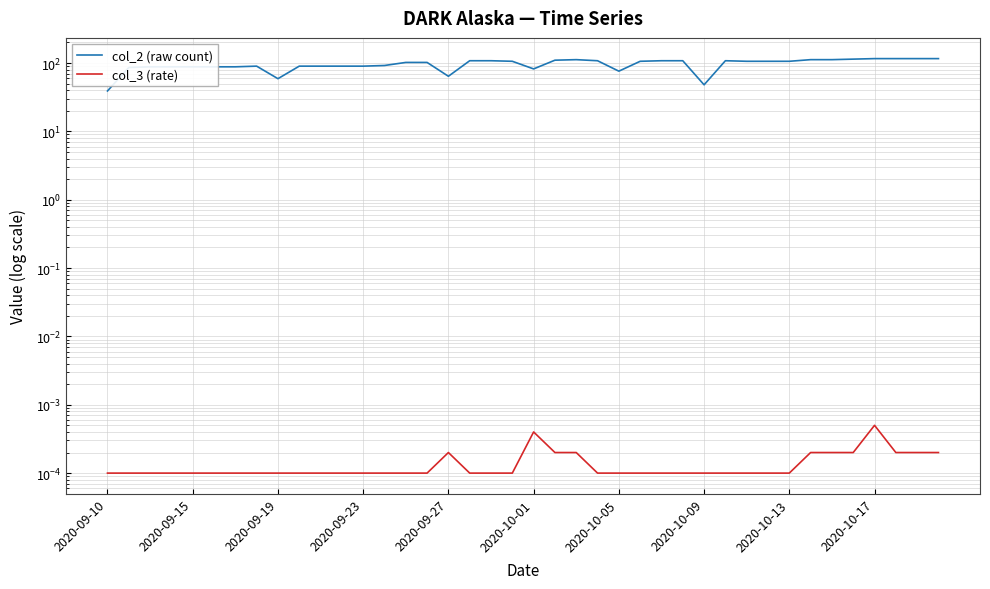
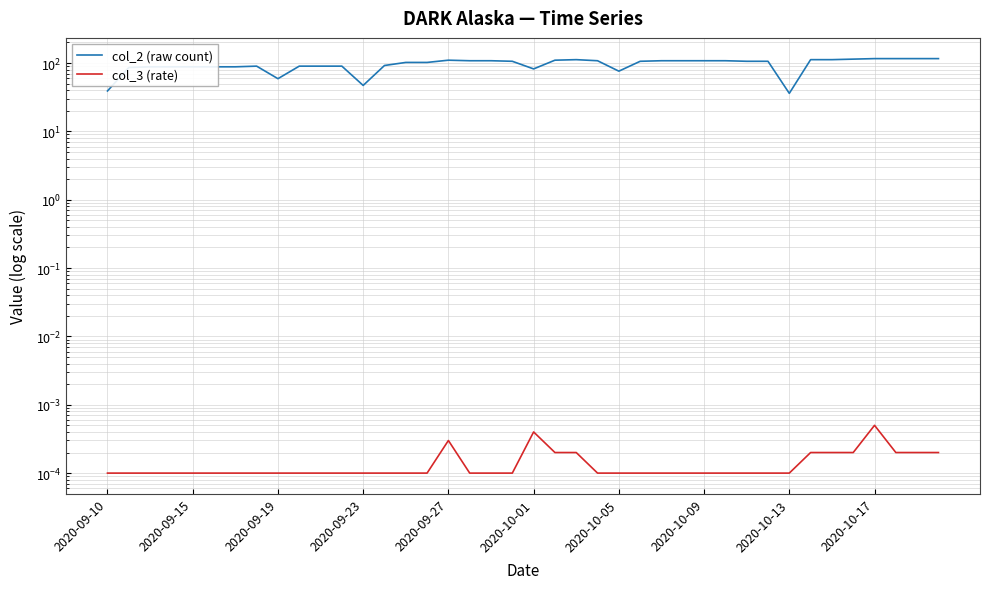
  {
    "col_2 (raw count)": {
      "2020-09-10": 40,
      "2020-09-19": 60,
-     "2020-09-23": 90,
-     "2020-09-27": 60,
+     "2020-09-23": 50,
+     "2020-09-27": 110,
      "2020-10-01": 80,
      "2020-10-05": 80,
-     "2020-10-09": 50,
-     "2020-10-13": 110,
+     "2020-10-09": 110,
+     "2020-10-13": 40,
      "2020-10-17": 120
    },
    "col_3 (rate)": {
      "2020-09-10": 0.0001,
      "2020-09-15": 0.0001,
      "2020-09-19": 0.0001,
      "2020-09-23": 0.0001,
-     "2020-09-27": 0.0002,
+     "2020-09-27": 0.0003,
      "2020-10-01": 0.0004,
      "2020-10-05": 0.0001,
      "2020-10-09": 0.0001,
      "2020-10-13": 0.0001,
      "2020-10-17": 0.0005
    }
  }
